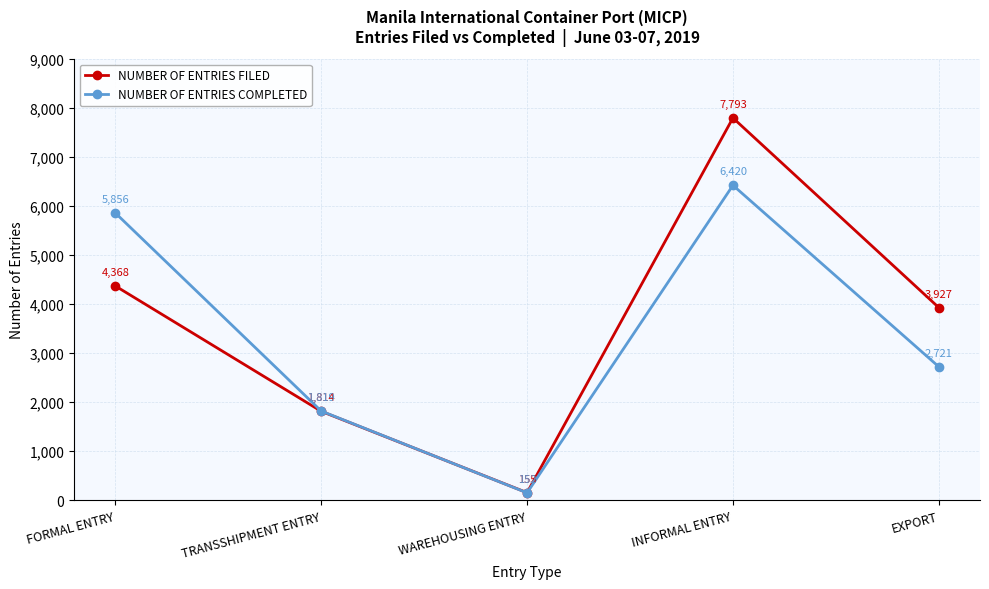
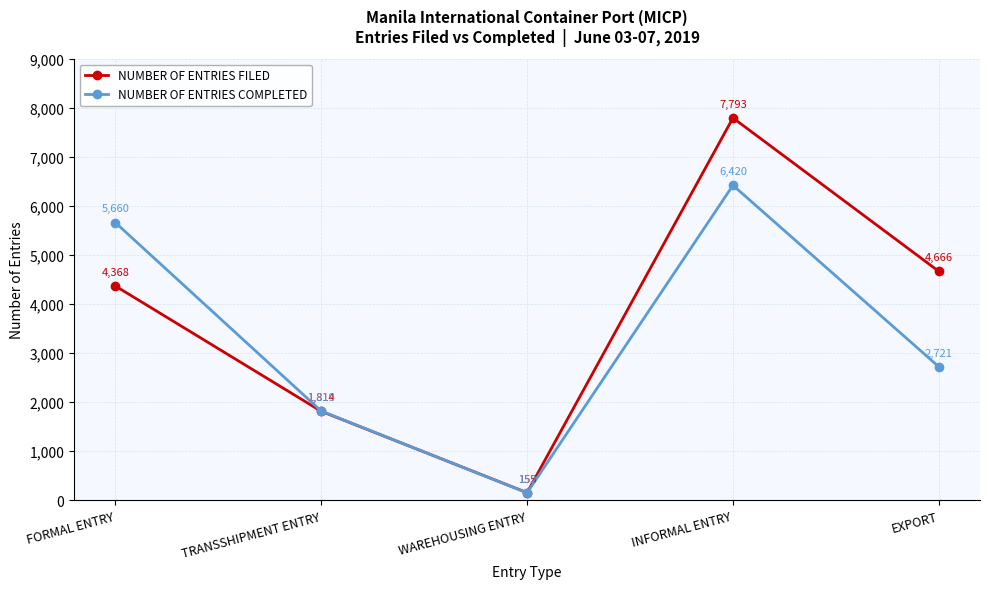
  {
    "NUMBER OF ENTRIES FILED": {
      "FORMAL ENTRY": "4,368",
      "INFORMAL ENTRY": "7,793",
-     "EXPORT": "3,927"
+     "EXPORT": "4,666"
    },
    "NUMBER OF ENTRIES COMPLETED": {
-     "FORMAL ENTRY": "5,856",
+     "FORMAL ENTRY": "5,660",
      "INFORMAL ENTRY": "6,420",
      "EXPORT": "2,721"
    }
  }
